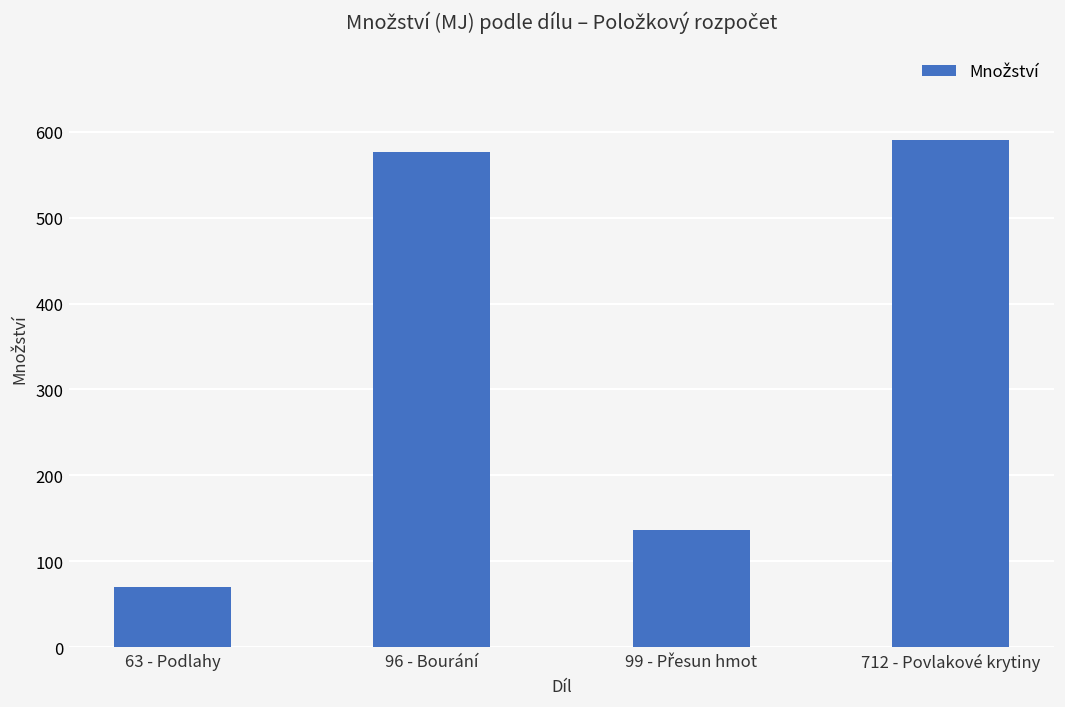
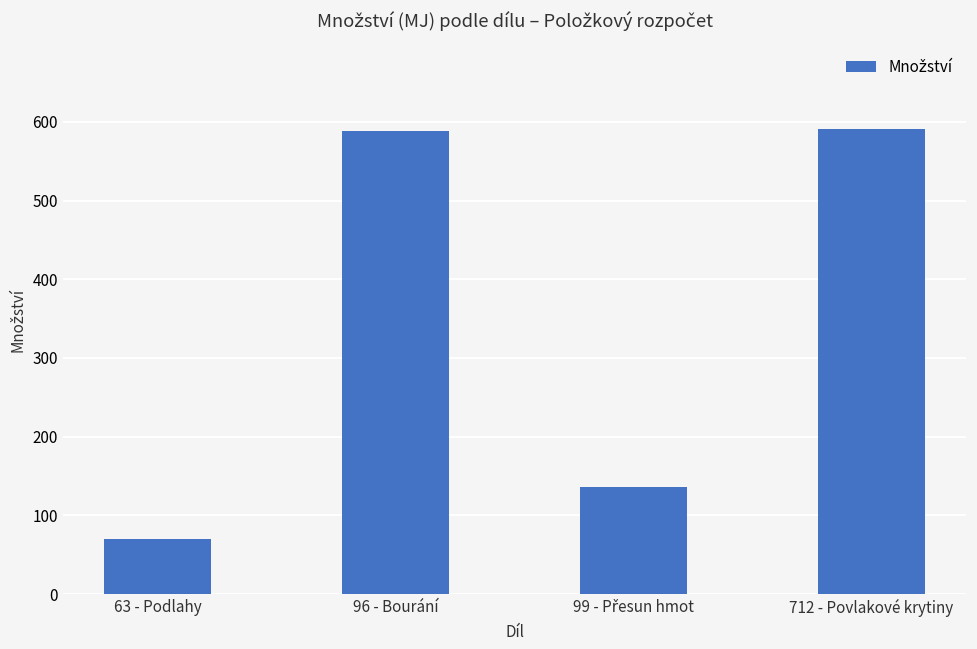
  {
    "63 - Podlahy": 70,
-   "96 - Bourání": 580,
+   "96 - Bourání": 590,
    "99 - Přesun hmot": 140,
    "712 - Povlakové krytiny": 590
  }
